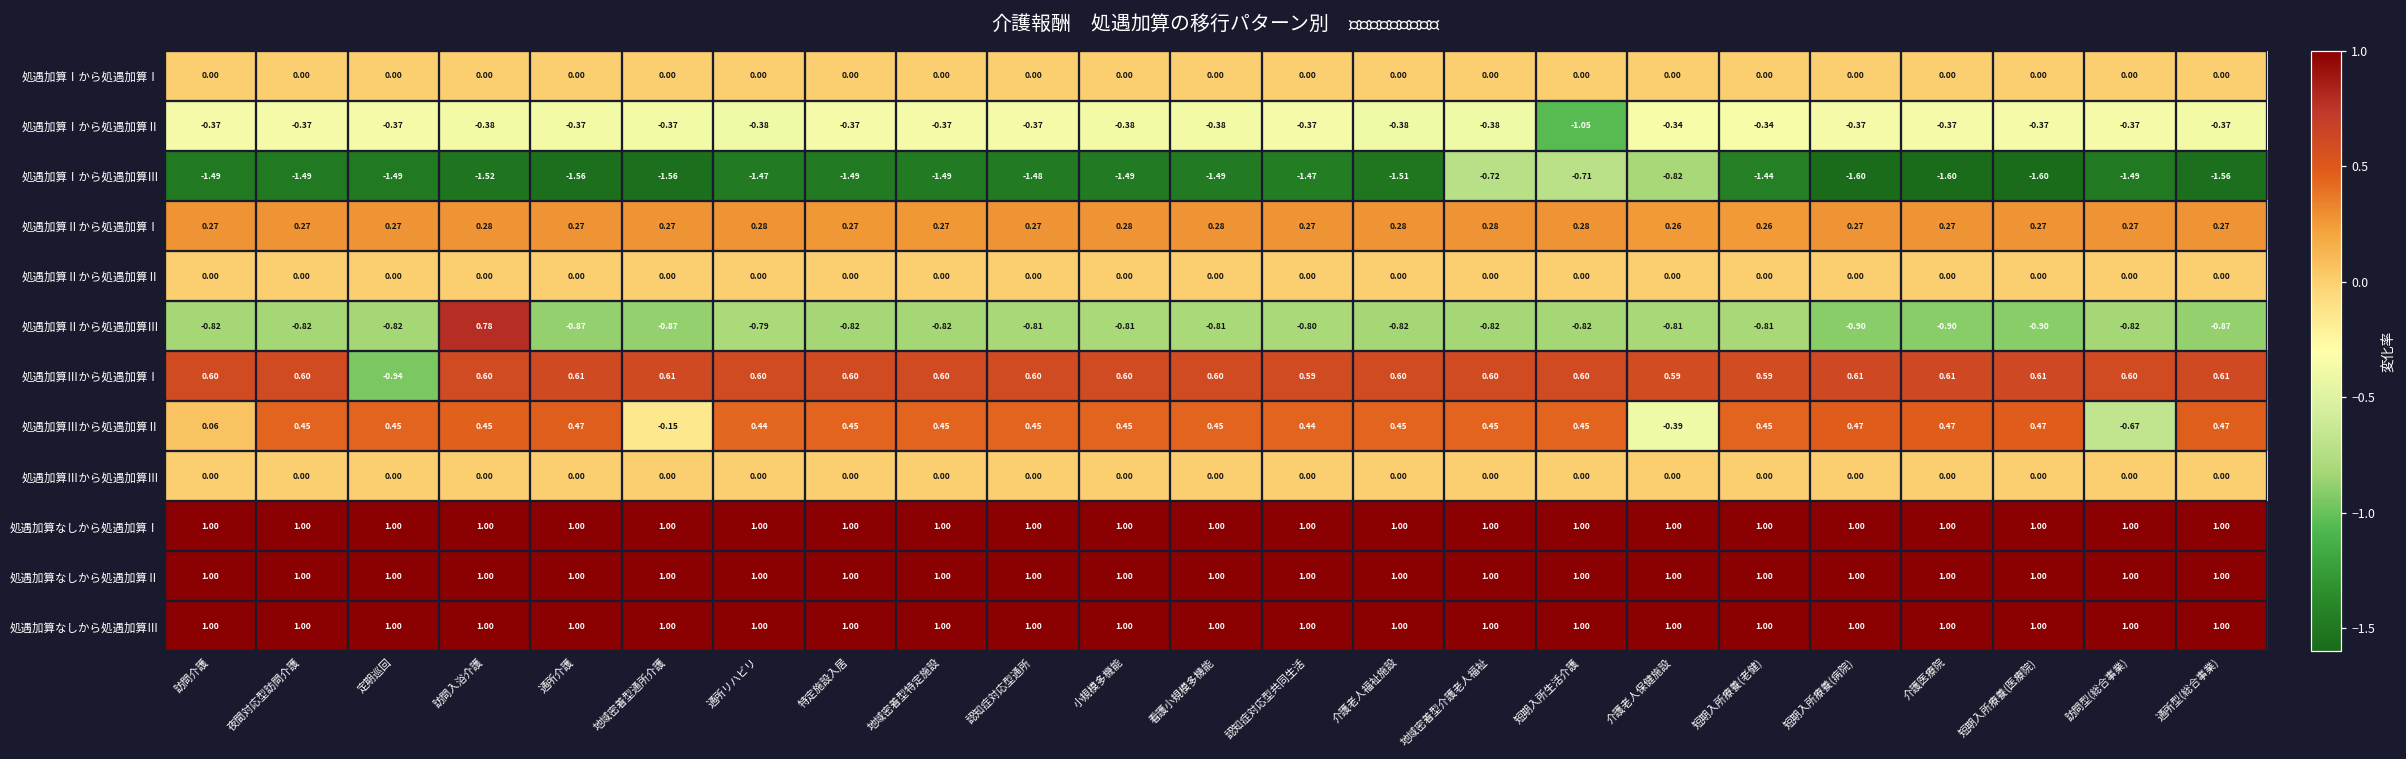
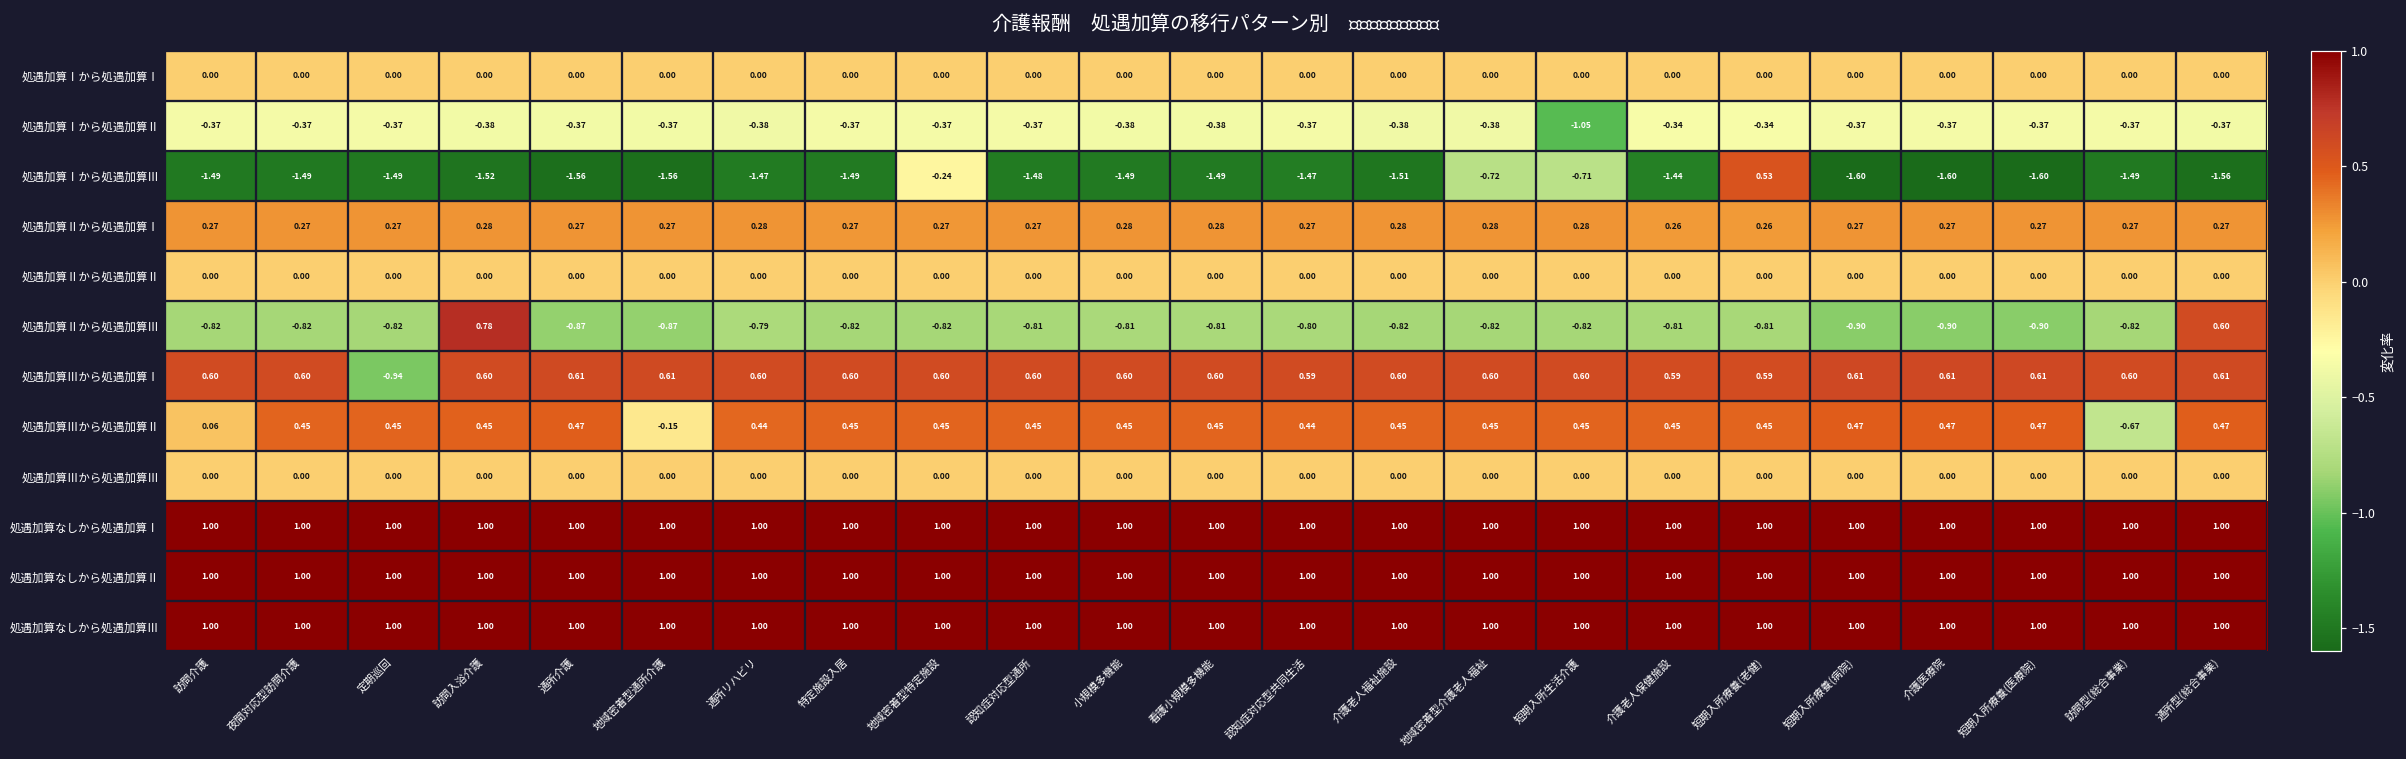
  {
    "処遇加算Ⅰから処遇加算Ⅲ": {
      "訪問介護": -1.49,
      "夜間対応型訪問介護": -1.49,
      "定期巡回": -1.49,
      "訪問入浴介護": -1.52,
      "通所介護": -1.56,
      "地域密着型通所介護": -1.56,
      "通所リハビリ": -1.47,
      "特定施設入居": -1.49,
-     "地域密着型特定施設": -1.49,
+     "地域密着型特定施設": -0.24,
      "認知症対応型通所": -1.48,
      "小規模多機能": -1.49,
      "看護小規模多機能": -1.49,
      "認知症対応型共同生活": -1.47,
      "介護老人福祉施設": -1.51,
      "地域密着型介護老人福祉": -0.72,
      "短期入所生活介護": -0.71,
-     "介護老人保健施設": -0.82,
-     "短期入所療養(老健)": -1.44,
+     "介護老人保健施設": -1.44,
+     "短期入所療養(老健)": 0.53,
      "短期入所療養(病院)": -1.60,
      "介護医療院": -1.60,
      "短期入所療養(医療院)": -1.60,
      "訪問型(総合事業)": -1.49,
      "通所型(総合事業)": -1.56
    },
    "処遇加算Ⅱから処遇加算Ⅲ": {
      "訪問介護": -0.82,
      "夜間対応型訪問介護": -0.82,
      "定期巡回": -0.82,
      "訪問入浴介護": 0.78,
      "通所介護": -0.87,
      "地域密着型通所介護": -0.87,
      "通所リハビリ": -0.79,
      "特定施設入居": -0.82,
      "地域密着型特定施設": -0.82,
      "認知症対応型通所": -0.81,
      "小規模多機能": -0.81,
      "看護小規模多機能": -0.81,
      "認知症対応型共同生活": -0.80,
      "介護老人福祉施設": -0.82,
      "地域密着型介護老人福祉": -0.82,
      "短期入所生活介護": -0.82,
      "介護老人保健施設": -0.81,
      "短期入所療養(老健)": -0.81,
      "短期入所療養(病院)": -0.90,
      "介護医療院": -0.90,
      "短期入所療養(医療院)": -0.90,
      "訪問型(総合事業)": -0.82,
-     "通所型(総合事業)": -0.87
+     "通所型(総合事業)": 0.60
    },
    "処遇加算Ⅲから処遇加算Ⅱ": {
      "訪問介護": 0.06,
      "夜間対応型訪問介護": 0.45,
      "定期巡回": 0.45,
      "訪問入浴介護": 0.45,
      "通所介護": 0.47,
      "地域密着型通所介護": -0.15,
      "通所リハビリ": 0.44,
      "特定施設入居": 0.45,
      "地域密着型特定施設": 0.45,
      "認知症対応型通所": 0.45,
      "小規模多機能": 0.45,
      "看護小規模多機能": 0.45,
      "認知症対応型共同生活": 0.44,
      "介護老人福祉施設": 0.45,
      "地域密着型介護老人福祉": 0.45,
      "短期入所生活介護": 0.45,
-     "介護老人保健施設": -0.39,
+     "介護老人保健施設": 0.45,
      "短期入所療養(老健)": 0.45,
      "短期入所療養(病院)": 0.47,
      "介護医療院": 0.47,
      "短期入所療養(医療院)": 0.47,
      "訪問型(総合事業)": -0.67,
      "通所型(総合事業)": 0.47
    }
  }
